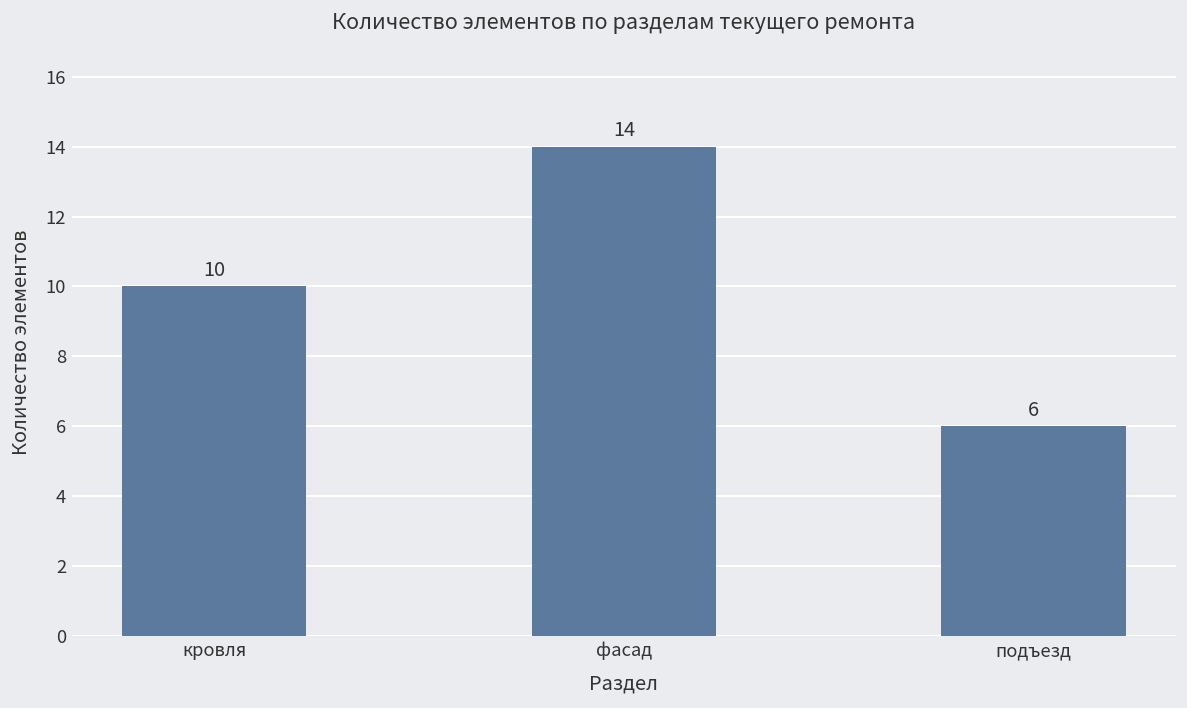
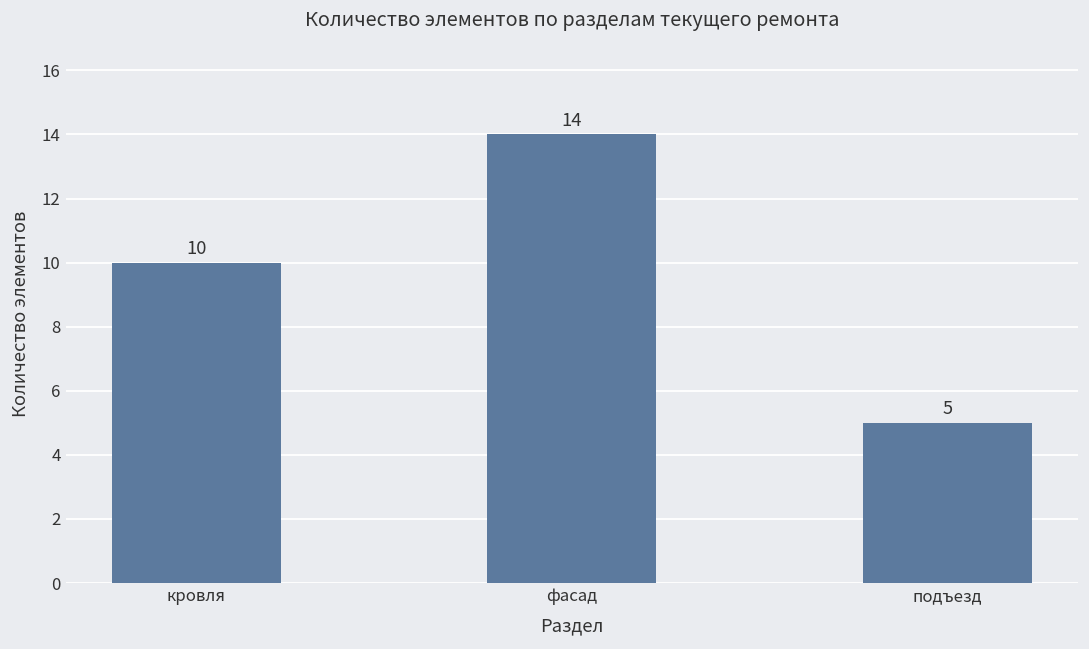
  {
    "кровля": 10,
    "фасад": 14,
-   "подъезд": 6
+   "подъезд": 5
  }
